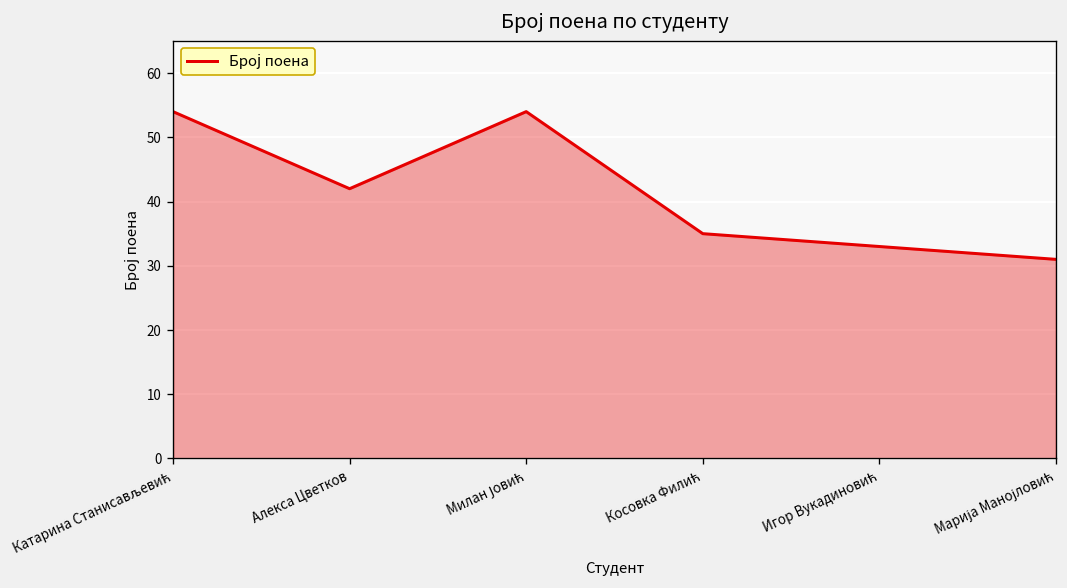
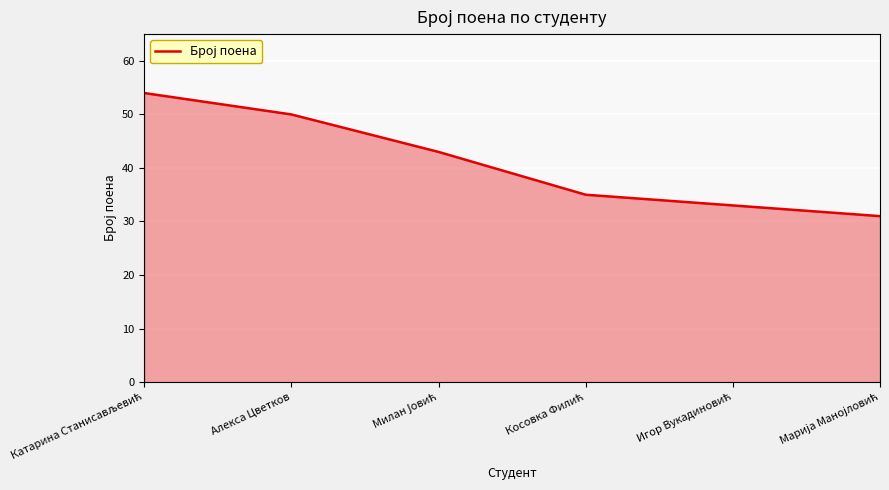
  {
    "Катарина Станисављевић": 54,
-   "Алекса Цветков": 42,
-   "Милан Јовић": 54,
+   "Алекса Цветков": 50,
+   "Милан Јовић": 43,
    "Косовка Филић": 35,
    "Игор Вукадиновић": 33,
    "Марија Манојловић": 31
  }
